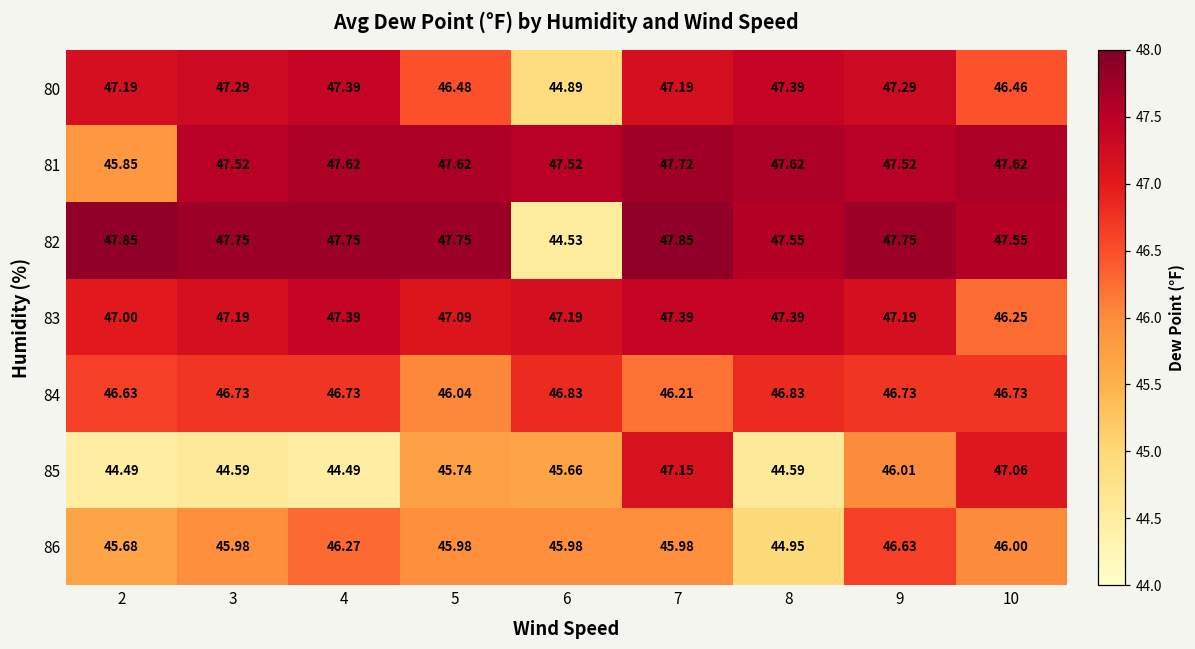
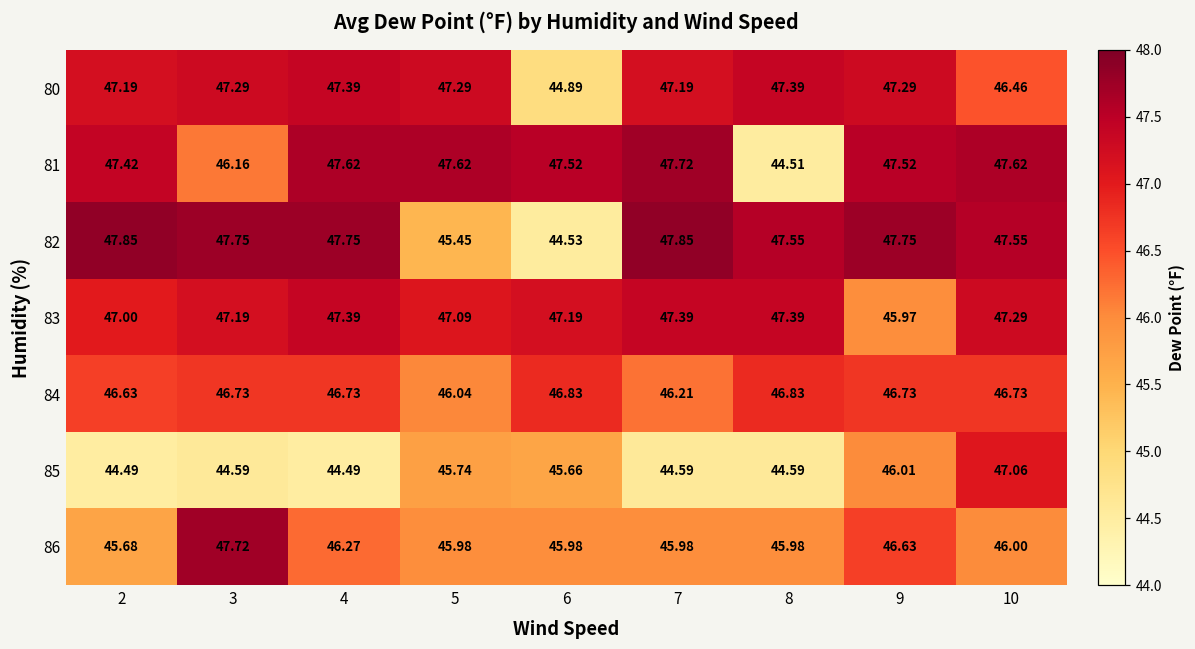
  {
    "80": {
      "2": 47.19,
      "3": 47.29,
      "4": 47.39,
-     "5": 46.48,
+     "5": 47.29,
      "6": 44.89,
      "7": 47.19,
      "8": 47.39,
      "9": 47.29,
      "10": 46.46
    },
    "81": {
-     "2": 45.85,
-     "3": 47.52,
+     "2": 47.42,
+     "3": 46.16,
      "4": 47.62,
      "5": 47.62,
      "6": 47.52,
      "7": 47.72,
-     "8": 47.62,
+     "8": 44.51,
      "9": 47.52,
      "10": 47.62
    },
    "82": {
      "2": 47.85,
      "3": 47.75,
      "4": 47.75,
-     "5": 47.75,
+     "5": 45.45,
      "6": 44.53,
      "7": 47.85,
      "8": 47.55,
      "9": 47.75,
      "10": 47.55
    },
    "83": {
      "2": 47.00,
      "3": 47.19,
      "4": 47.39,
      "5": 47.09,
      "6": 47.19,
      "7": 47.39,
      "8": 47.39,
-     "9": 47.19,
-     "10": 46.25
+     "9": 45.97,
+     "10": 47.29
    },
    "84": {
      "2": 46.63,
      "3": 46.73,
      "4": 46.73,
      "5": 46.04,
      "6": 46.83,
      "7": 46.21,
      "8": 46.83,
      "9": 46.73,
      "10": 46.73
    },
    "85": {
      "2": 44.49,
      "3": 44.59,
      "4": 44.49,
      "5": 45.74,
      "6": 45.66,
-     "7": 47.15,
+     "7": 44.59,
      "8": 44.59,
      "9": 46.01,
      "10": 47.06
    },
    "86": {
      "2": 45.68,
-     "3": 45.98,
+     "3": 47.72,
      "4": 46.27,
      "5": 45.98,
      "6": 45.98,
      "7": 45.98,
-     "8": 44.95,
+     "8": 45.98,
      "9": 46.63,
      "10": 46.00
    }
  }
